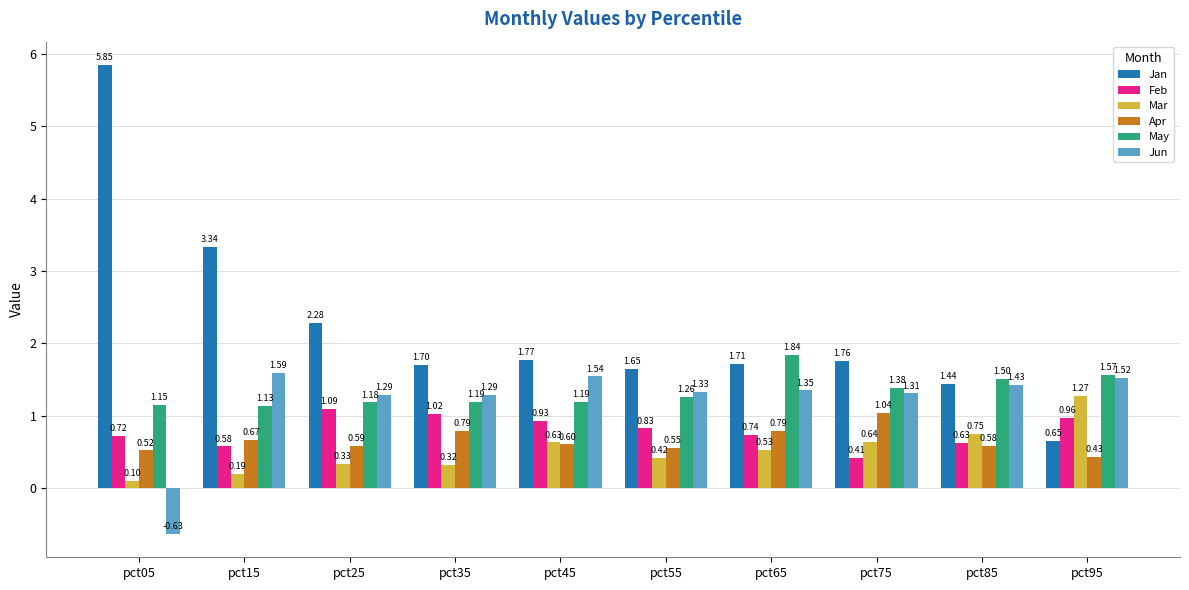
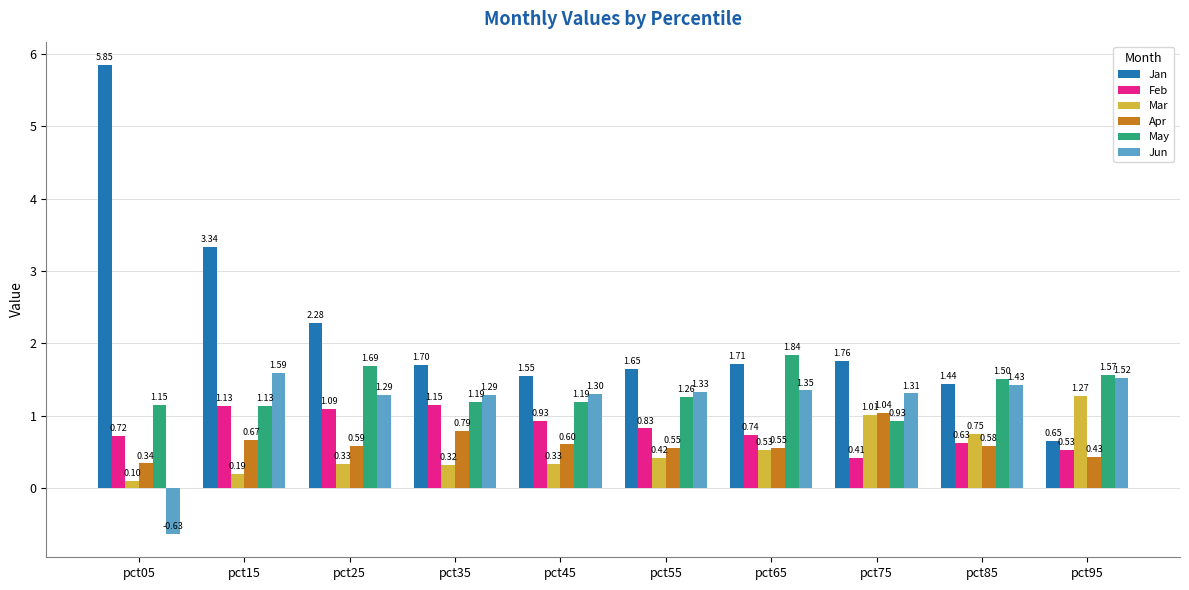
  {
    "Jan": {
      "pct05": 5.85,
      "pct15": 3.34,
      "pct25": 2.28,
      "pct35": 1.70,
-     "pct45": 1.77,
+     "pct45": 1.55,
      "pct55": 1.65,
      "pct65": 1.71,
      "pct75": 1.76,
      "pct85": 1.44,
      "pct95": 0.65
    },
    "Feb": {
      "pct05": 0.72,
-     "pct15": 0.58,
+     "pct15": 1.13,
      "pct25": 1.09,
-     "pct35": 1.02,
+     "pct35": 1.15,
      "pct45": 0.93,
      "pct55": 0.83,
      "pct65": 0.74,
      "pct75": 0.41,
      "pct85": 0.63,
-     "pct95": 0.96
+     "pct95": 0.53
    },
    "Mar": {
      "pct05": 0.10,
      "pct15": 0.19,
      "pct25": 0.33,
      "pct35": 0.32,
-     "pct45": 0.63,
+     "pct45": 0.33,
      "pct55": 0.42,
-     "pct75": 0.64,
+     "pct75": 1.01,
      "pct85": 0.75,
      "pct95": 1.27
    },
    "Apr": {
-     "pct05": 0.52,
+     "pct05": 0.34,
      "pct15": 0.67,
      "pct25": 0.59,
      "pct35": 0.79,
      "pct45": 0.60,
      "pct55": 0.55,
-     "pct65": 0.79,
+     "pct65": 0.55,
      "pct85": 0.58,
      "pct95": 0.43
    },
    "May": {
      "pct05": 1.15,
      "pct15": 1.13,
-     "pct25": 1.18,
+     "pct25": 1.69,
      "pct35": 1.19,
      "pct45": 1.19,
      "pct55": 1.26,
      "pct65": 1.84,
-     "pct75": 1.38,
+     "pct75": 0.93,
      "pct85": 1.50,
      "pct95": 1.57
    },
    "Jun": {
      "pct05": -0.63,
      "pct15": 1.59,
      "pct25": 1.29,
      "pct35": 1.29,
-     "pct45": 1.54,
+     "pct45": 1.30,
      "pct55": 1.33,
      "pct65": 1.35,
      "pct75": 1.31,
      "pct85": 1.43,
      "pct95": 1.52
    }
  }
